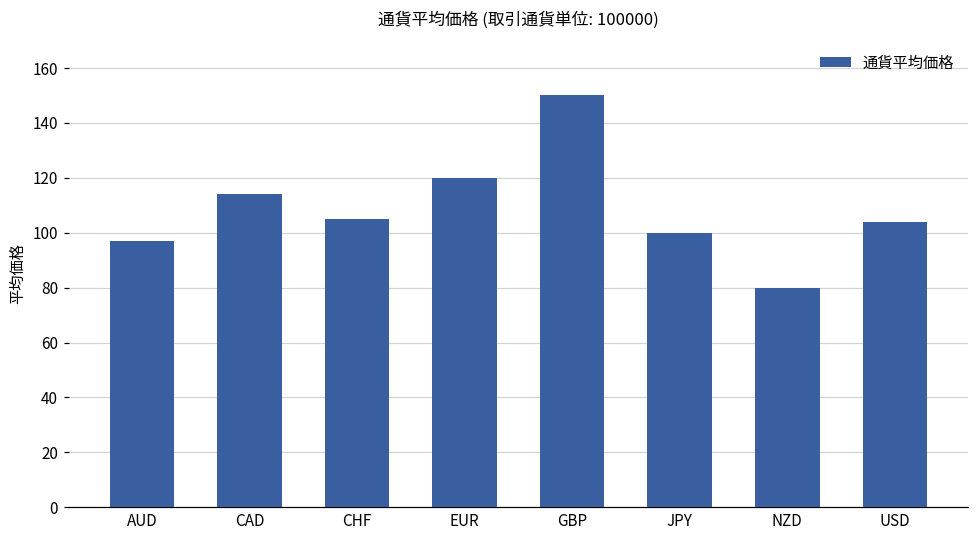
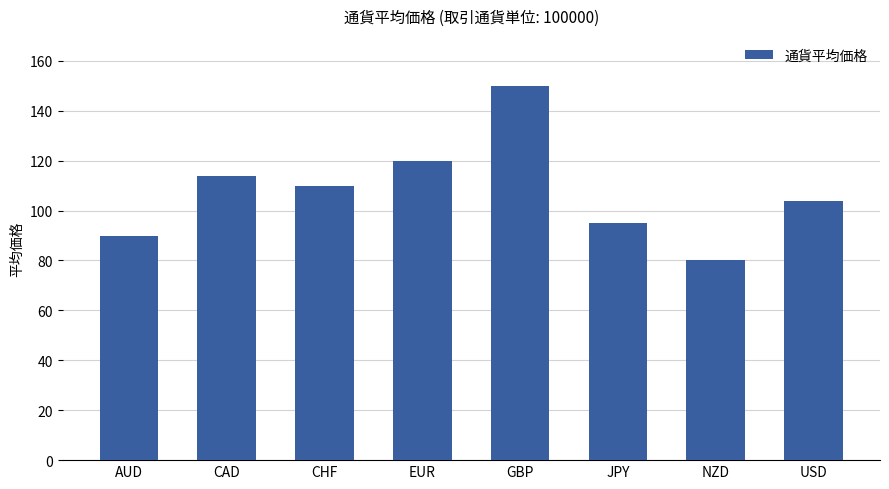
  {
-   "AUD": 97,
+   "AUD": 90,
    "CAD": 114,
-   "CHF": 105,
+   "CHF": 110,
    "EUR": 120,
    "GBP": 150,
-   "JPY": 100,
+   "JPY": 95,
    "NZD": 80,
    "USD": 104
  }
